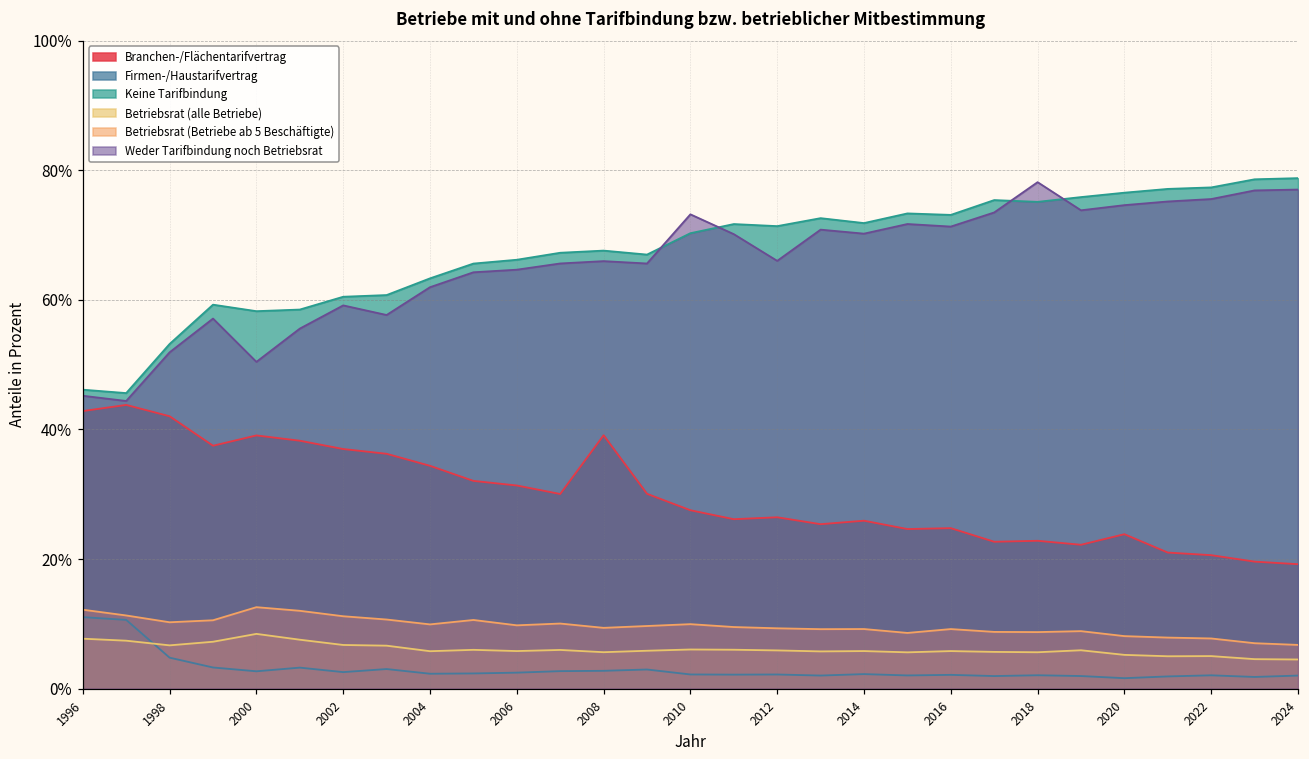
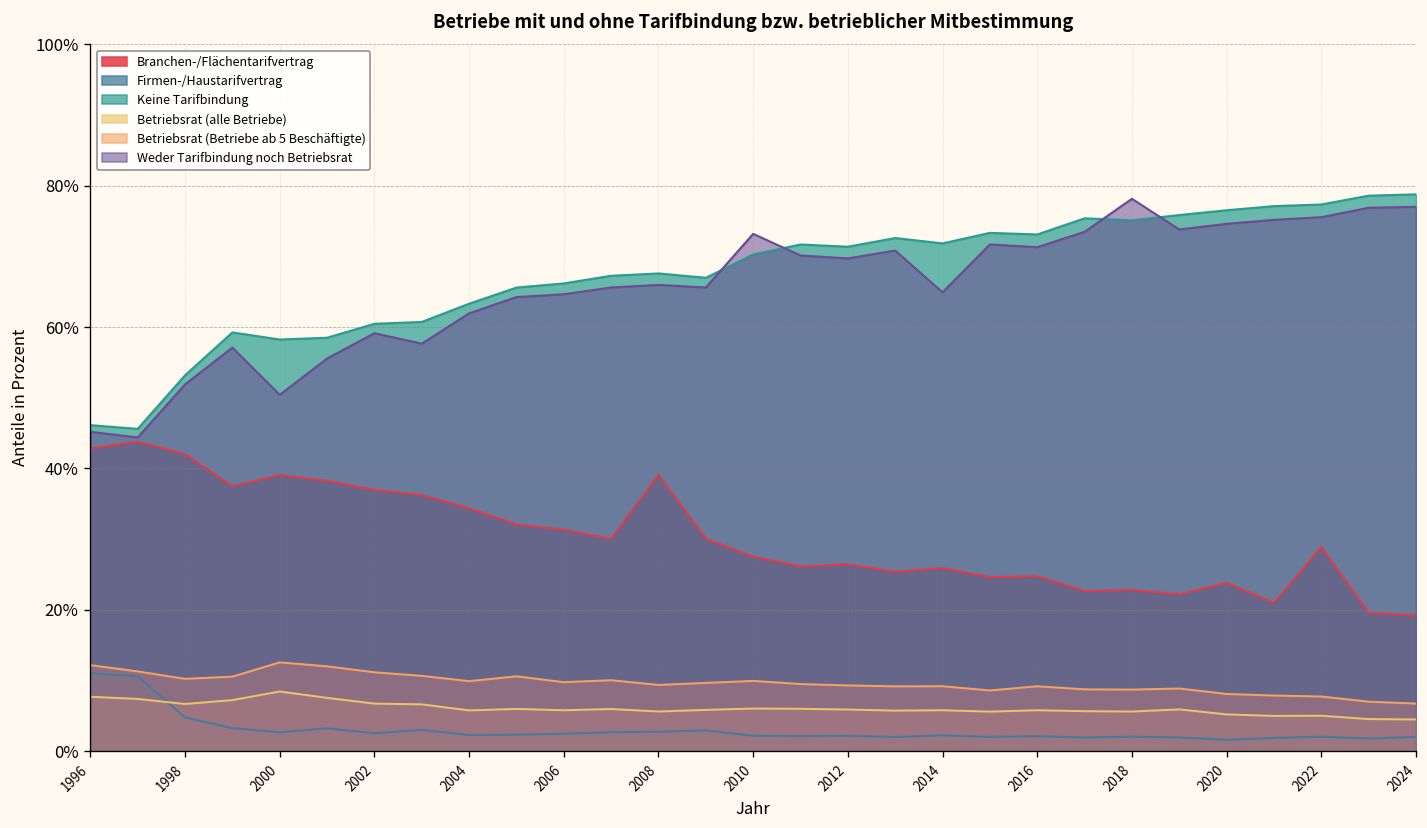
  {
    "Branchen-/Flächentarifvertrag": {
      "1996": "43%",
      "1998": "42%",
      "2000": "39%",
      "2002": "37%",
      "2004": "34%",
      "2006": "31%",
      "2008": "39%",
      "2010": "28%",
      "2012": "26%",
      "2014": "26%",
      "2016": "25%",
      "2018": "23%",
      "2020": "24%",
-     "2022": "21%",
+     "2022": "29%",
      "2024": "19%"
    },
    "Weder Tarifbindung noch Betriebsrat": {
      "1996": "45%",
      "1998": "52%",
      "2000": "50%",
      "2002": "59%",
      "2004": "62%",
      "2006": "65%",
      "2008": "66%",
      "2010": "73%",
-     "2012": "66%",
-     "2014": "70%",
+     "2012": "70%",
+     "2014": "65%",
      "2016": "71%",
      "2018": "78%",
      "2020": "75%",
      "2022": "76%",
      "2024": "77%"
    }
  }
